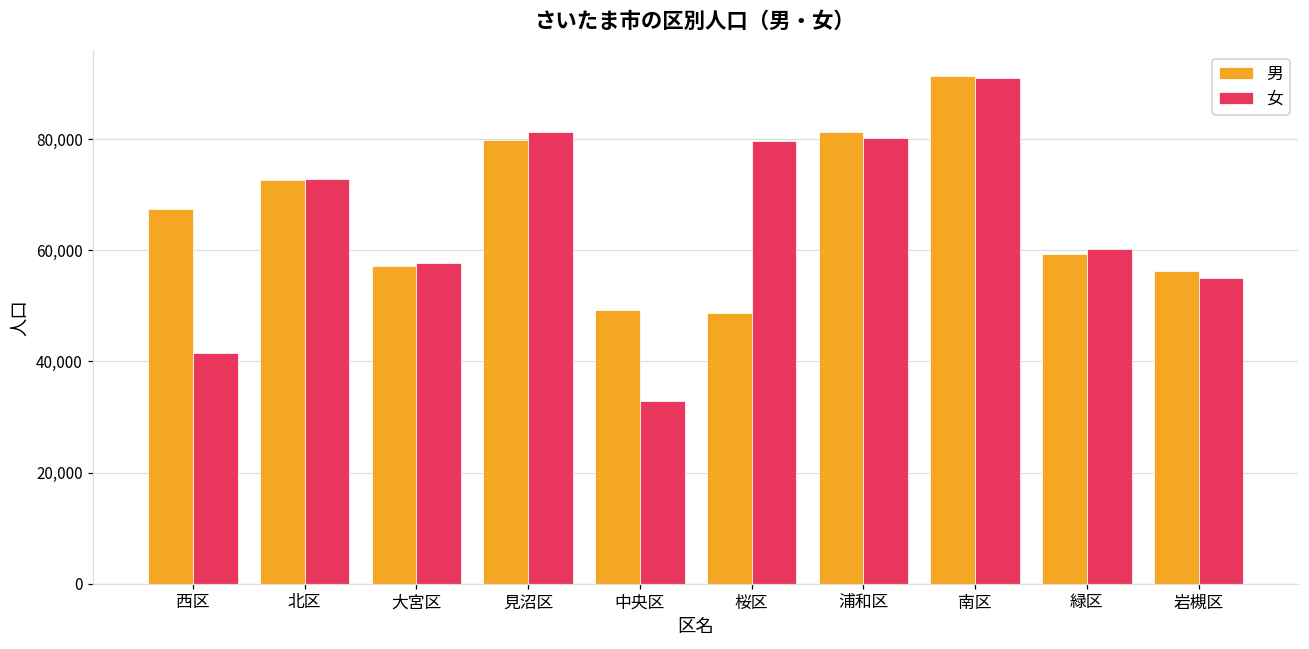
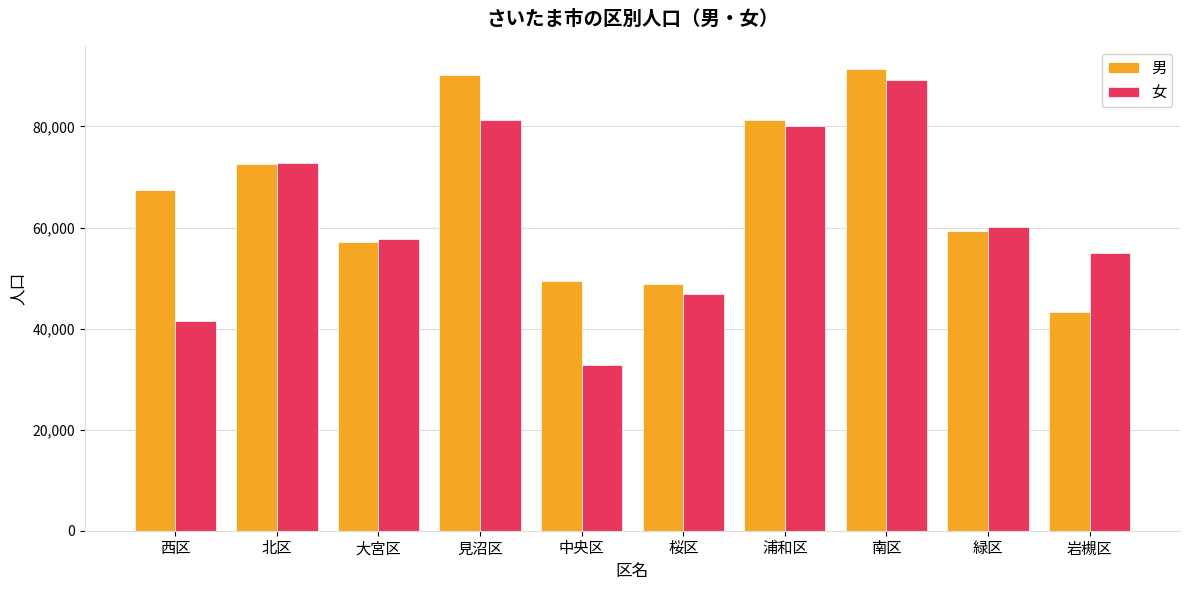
  {
    "男": {
      "西区": "67,000",
      "北区": "73,000",
      "大宮区": "57,000",
-     "見沼区": "80,000",
+     "見沼区": "90,000",
      "中央区": "49,000",
      "桜区": "49,000",
      "浦和区": "81,000",
      "南区": "91,000",
      "緑区": "59,000",
-     "岩槻区": "56,000"
+     "岩槻区": "43,000"
    },
    "女": {
      "西区": "41,000",
      "北区": "73,000",
      "大宮区": "58,000",
      "見沼区": "81,000",
      "中央区": "33,000",
-     "桜区": "80,000",
+     "桜区": "47,000",
      "浦和区": "80,000",
-     "南区": "91,000",
+     "南区": "89,000",
      "緑区": "60,000",
      "岩槻区": "55,000"
    }
  }
